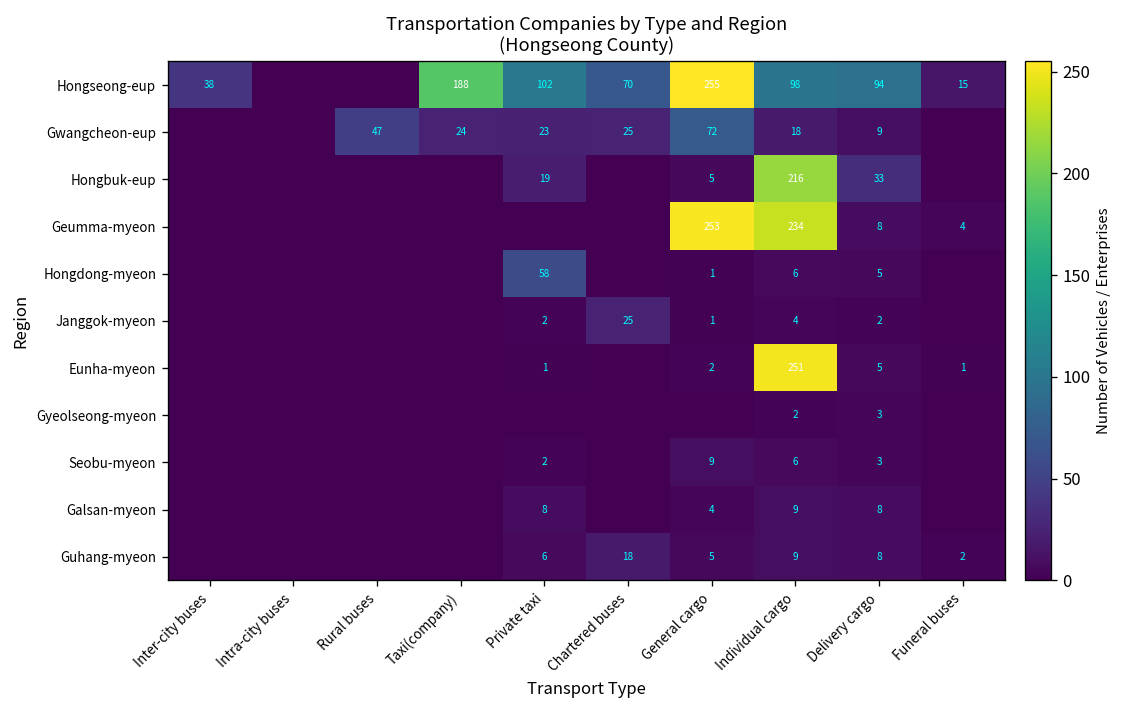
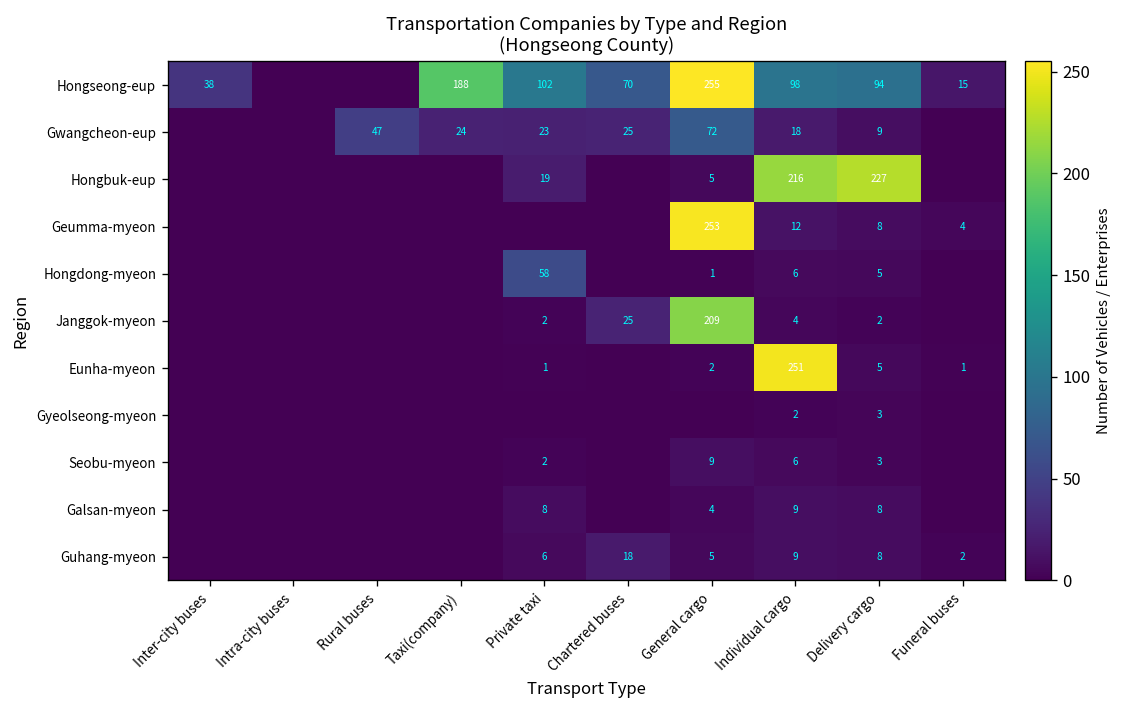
  {
    "Hongseong-eup": {
      "Inter-city buses": 38,
      "Taxi(company)": 188,
      "Private taxi": 102,
      "Chartered buses": 70,
      "General cargo": 255,
      "Individual cargo": 98,
      "Delivery cargo": 94,
      "Funeral buses": 15
    },
    "Gwangcheon-eup": {
      "Rural buses": 47,
      "Taxi(company)": 24,
      "Private taxi": 23,
      "Chartered buses": 25,
      "General cargo": 72,
      "Individual cargo": 18,
      "Delivery cargo": 9
    },
    "Hongbuk-eup": {
      "Private taxi": 19,
      "General cargo": 5,
      "Individual cargo": 216,
-     "Delivery cargo": 33
+     "Delivery cargo": 227
    },
    "Geumma-myeon": {
      "General cargo": 253,
-     "Individual cargo": 234,
+     "Individual cargo": 12,
      "Delivery cargo": 8,
      "Funeral buses": 4
    },
    "Hongdong-myeon": {
      "Private taxi": 58,
      "General cargo": 1,
      "Individual cargo": 6,
      "Delivery cargo": 5
    },
    "Janggok-myeon": {
      "Private taxi": 2,
      "Chartered buses": 25,
-     "General cargo": 1,
+     "General cargo": 209,
      "Individual cargo": 4,
      "Delivery cargo": 2
    },
    "Eunha-myeon": {
      "Private taxi": 1,
      "General cargo": 2,
      "Individual cargo": 251,
      "Delivery cargo": 5,
      "Funeral buses": 1
    },
    "Gyeolseong-myeon": {
      "Individual cargo": 2,
      "Delivery cargo": 3
    },
    "Seobu-myeon": {
      "Private taxi": 2,
      "General cargo": 9,
      "Individual cargo": 6,
      "Delivery cargo": 3
    },
    "Galsan-myeon": {
      "Private taxi": 8,
      "General cargo": 4,
      "Individual cargo": 9,
      "Delivery cargo": 8
    },
    "Guhang-myeon": {
      "Private taxi": 6,
      "Chartered buses": 18,
      "General cargo": 5,
      "Individual cargo": 9,
      "Delivery cargo": 8,
      "Funeral buses": 2
    }
  }
